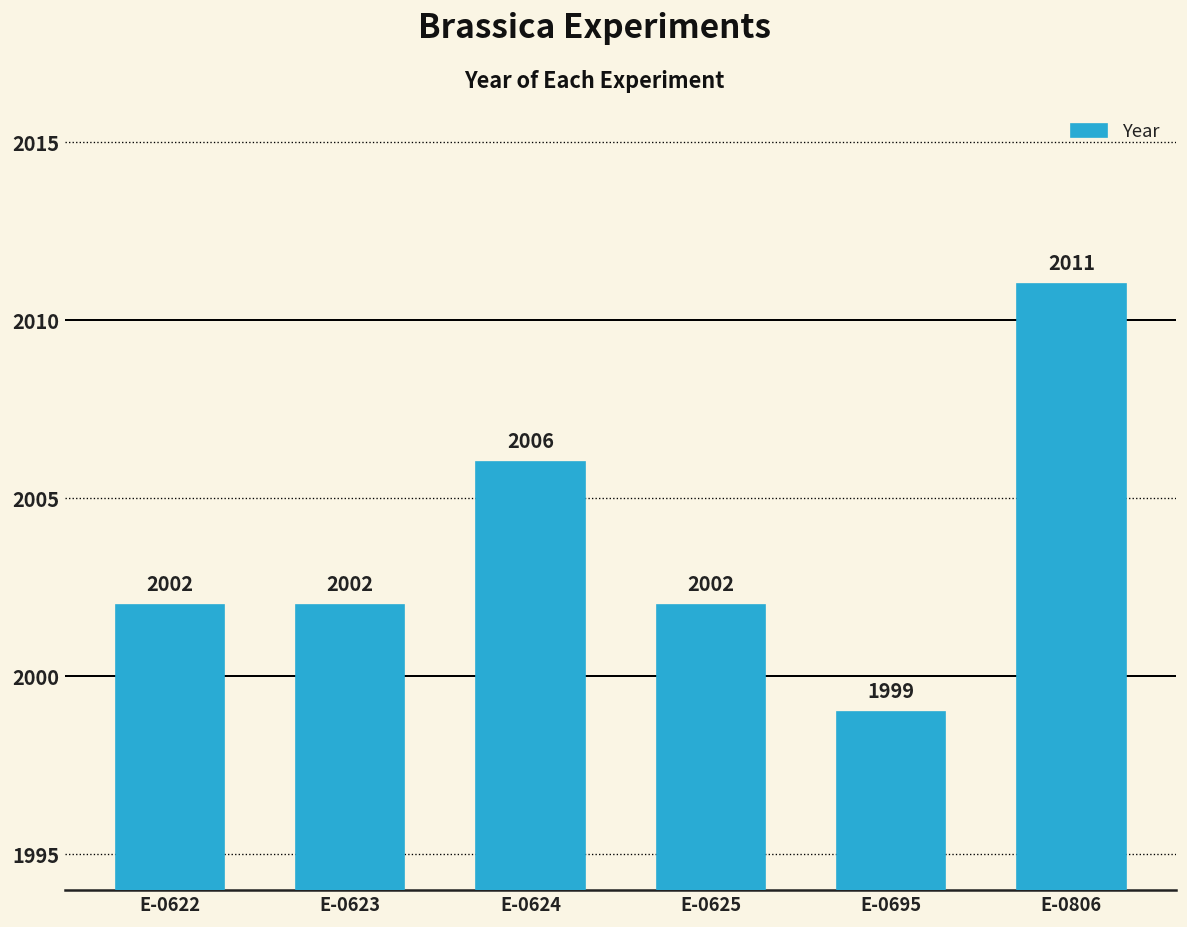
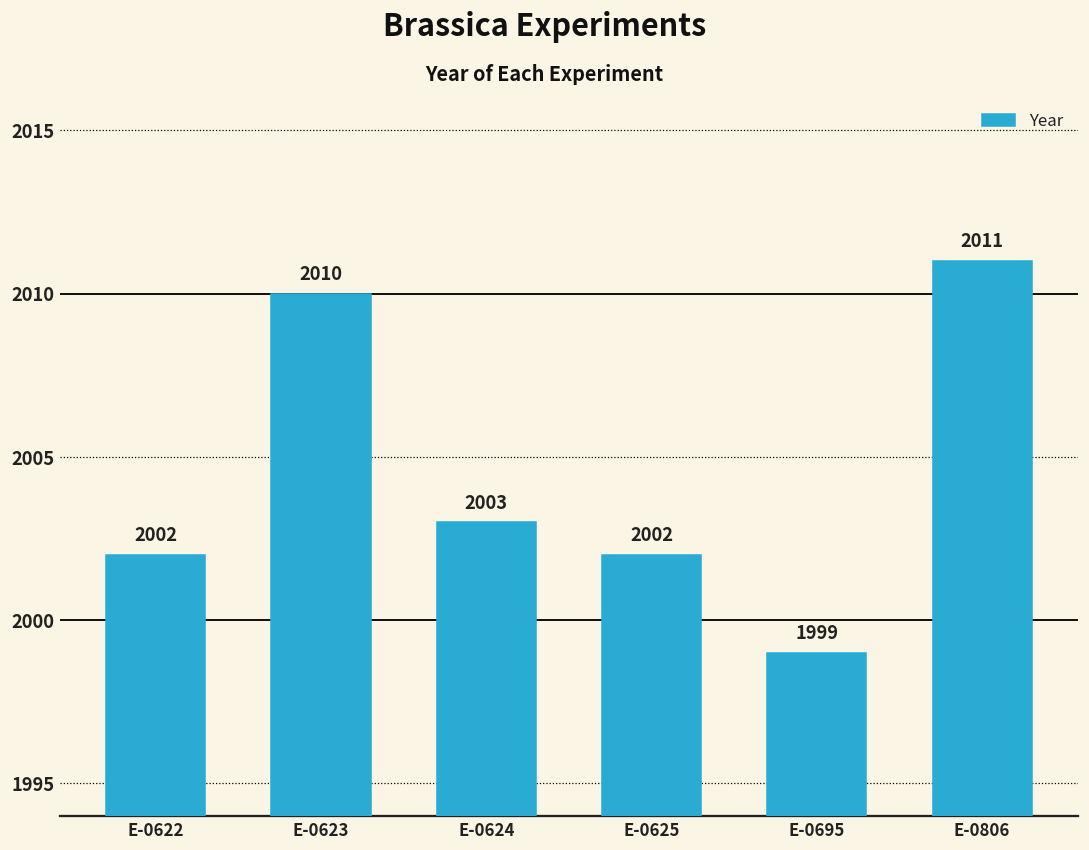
  {
    "E-0622": 2002,
-   "E-0623": 2002,
-   "E-0624": 2006,
+   "E-0623": 2010,
+   "E-0624": 2003,
    "E-0625": 2002,
    "E-0695": 1999,
    "E-0806": 2011
  }
